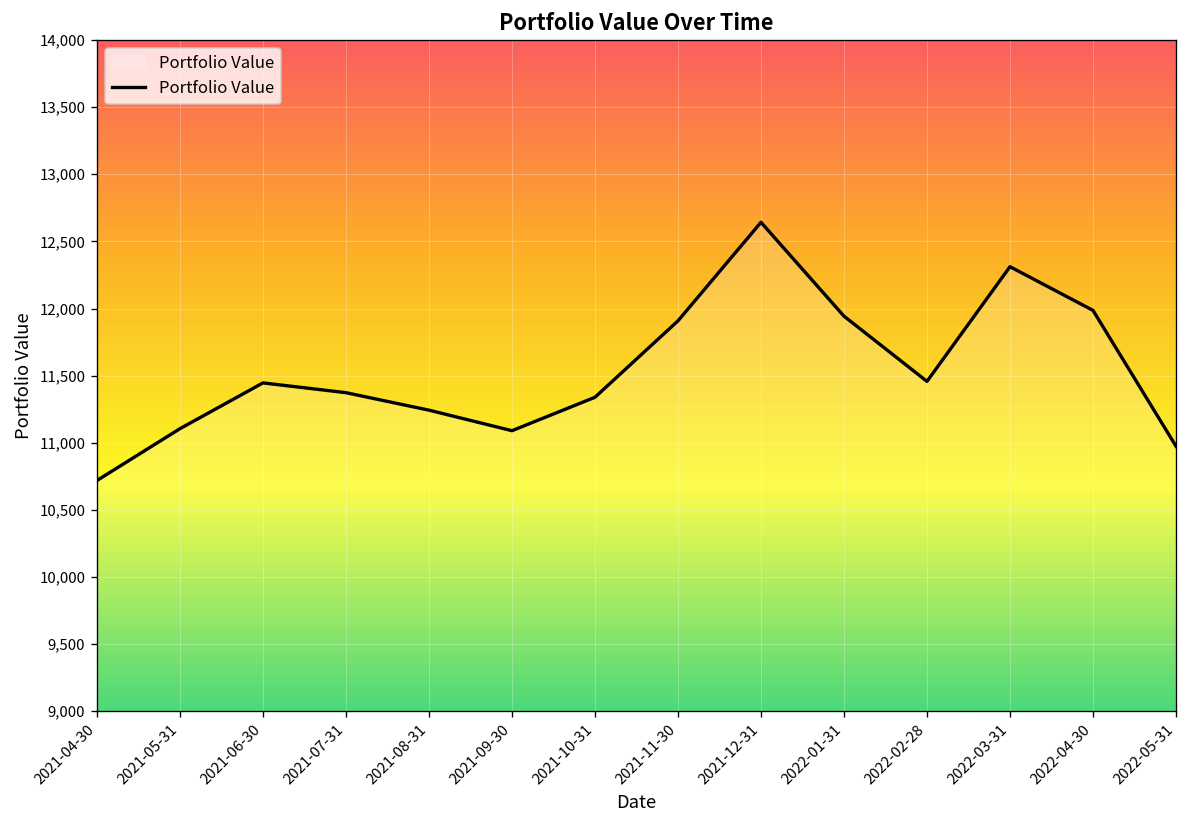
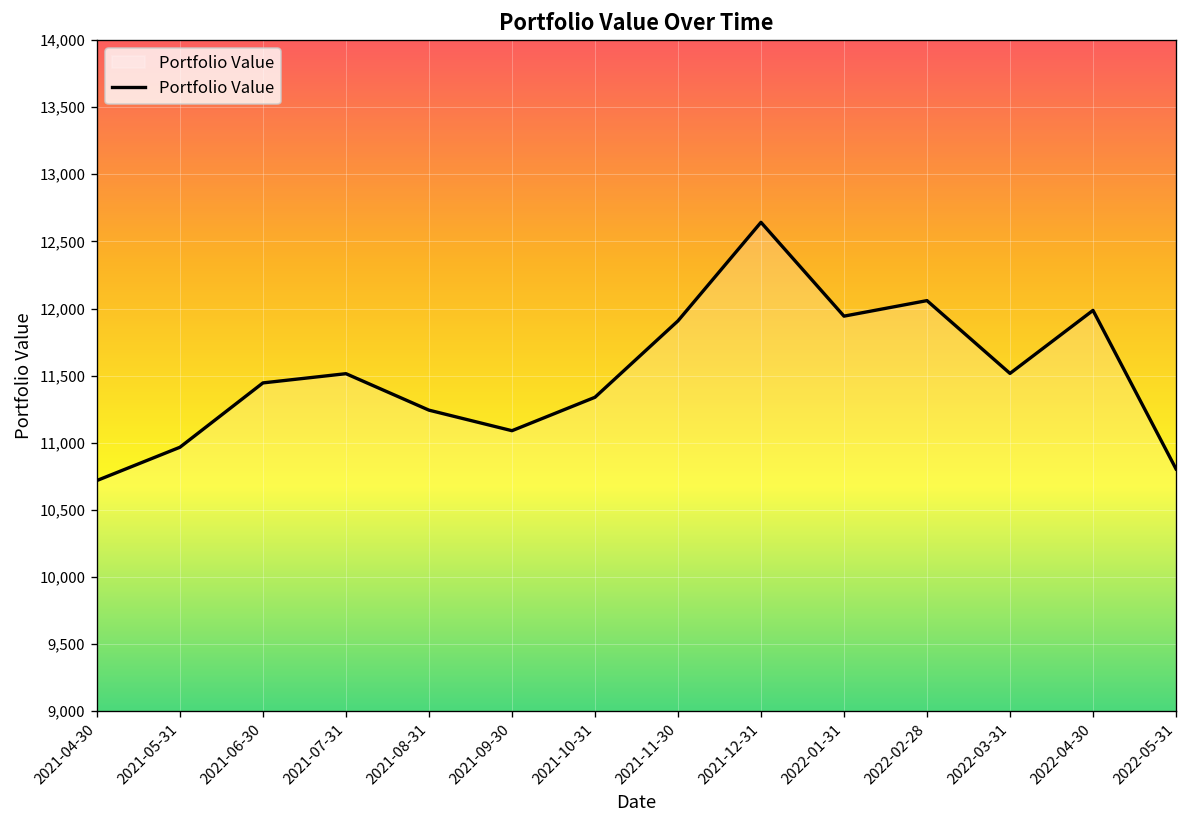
  {
    "2021-04-30": "10,720",
-   "2021-05-31": "11,100",
+   "2021-05-31": "10,970",
    "2021-06-30": "11,450",
-   "2021-07-31": "11,370",
+   "2021-07-31": "11,510",
    "2021-08-31": "11,240",
    "2021-09-30": "11,090",
    "2021-10-31": "11,340",
    "2021-11-30": "11,910",
    "2021-12-31": "12,640",
    "2022-01-31": "11,940",
-   "2022-02-28": "11,460",
-   "2022-03-31": "12,310",
+   "2022-02-28": "12,060",
+   "2022-03-31": "11,520",
    "2022-04-30": "11,990",
-   "2022-05-31": "10,970"
+   "2022-05-31": "10,810"
  }
